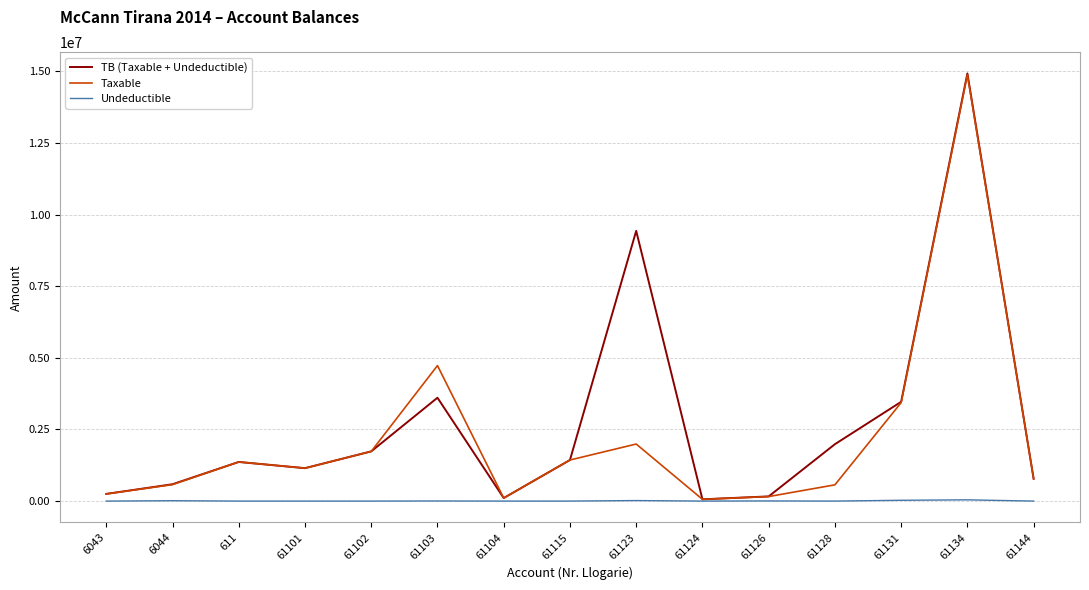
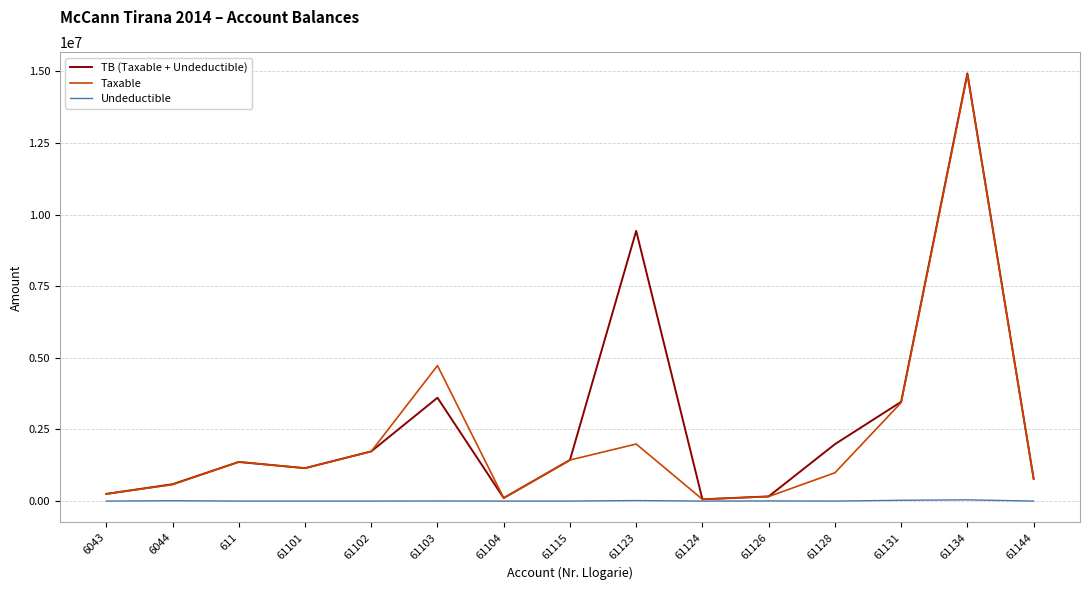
  {
    "TB (Taxable + Undeductible)": {
      "61103": 3600000,
      "61123": 9400000,
      "61128": 2000000
    },
    "Taxable": {
      "61103": 4700000,
      "61123": 2000000,
-     "61128": 600000
+     "61128": 1000000
    },
    "Undeductible": {
      "6043": 0,
      "6044": 0,
      "611": 0,
      "61101": 0,
      "61102": 0,
      "61103": 0,
      "61104": 0,
      "61115": 0,
      "61123": 0,
      "61126": 0,
      "61128": 0,
      "61131": 0,
      "61134": 0,
      "61144": 0
    }
  }
